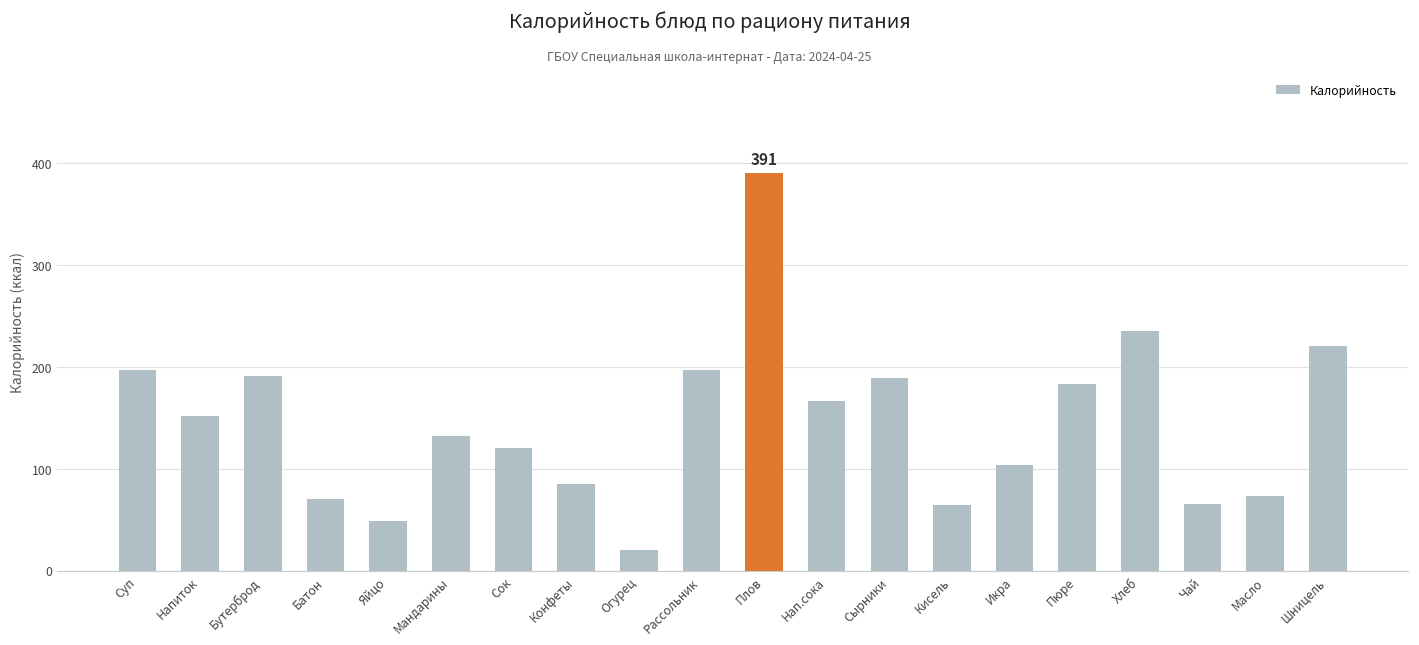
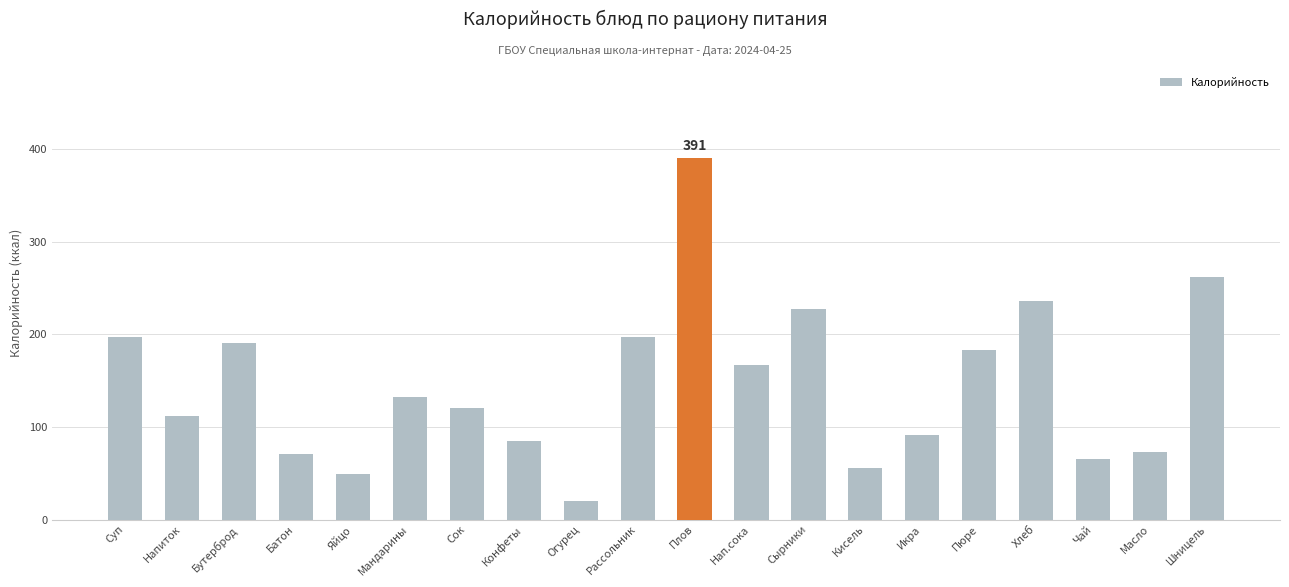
  {
    "Суп": 200,
-   "Напиток": 150,
+   "Напиток": 110,
    "Бутерброд": 190,
    "Батон": 70,
    "Яйцо": 50,
    "Мандарины": 130,
    "Сок": 120,
    "Конфеты": 90,
    "Огурец": 20,
    "Рассольник": 200,
    "Нап.сока": 170,
-   "Сырники": 190,
-   "Кисель": 64,
-   "Икра": 100,
+   "Сырники": 230,
+   "Кисель": 55,
+   "Икра": 90,
    "Пюре": 180,
    "Хлеб": 240,
    "Чай": 70,
    "Масло": 70,
-   "Шницель": 220
+   "Шницель": 260
  }
